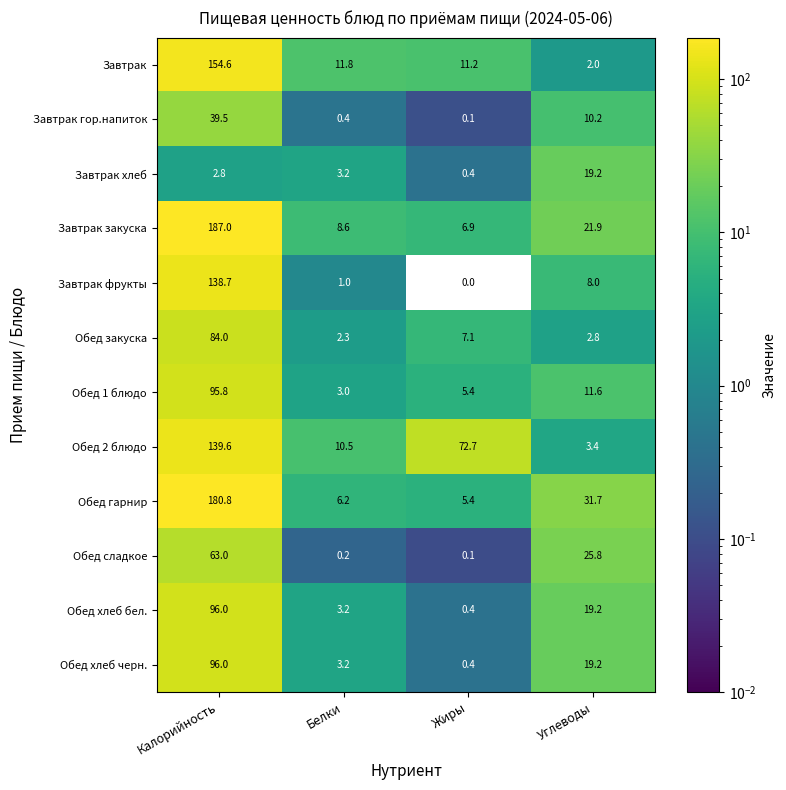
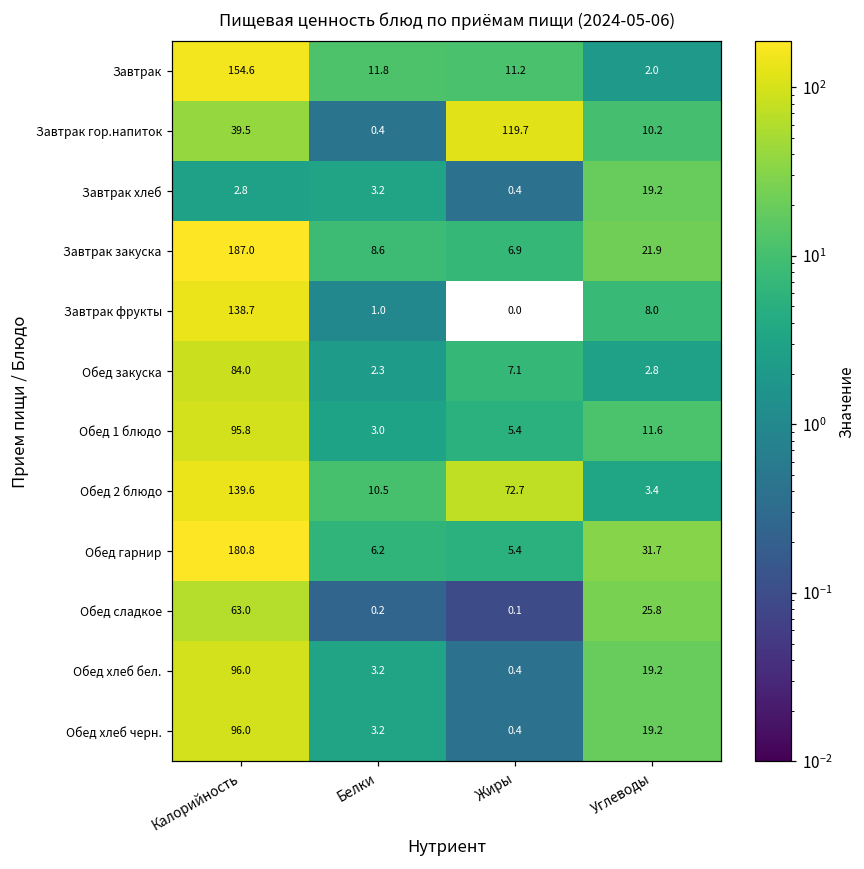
  {
    "Завтрак": {
      "Калорийность": 154.6,
      "Белки": 11.8,
      "Жиры": 11.2,
      "Углеводы": 2.0
    },
    "Завтрак гор.напиток": {
      "Калорийность": 39.5,
      "Белки": 0.4,
-     "Жиры": 0.1,
+     "Жиры": 119.7,
      "Углеводы": 10.2
    },
    "Завтрак хлеб": {
      "Калорийность": 2.8,
      "Белки": 3.2,
      "Жиры": 0.4,
      "Углеводы": 19.2
    },
    "Завтрак закуска": {
      "Калорийность": 187.0,
      "Белки": 8.6,
      "Жиры": 6.9,
      "Углеводы": 21.9
    },
    "Завтрак фрукты": {
      "Калорийность": 138.7,
      "Белки": 1.0,
      "Жиры": 0.0,
      "Углеводы": 8.0
    },
    "Обед закуска": {
      "Калорийность": 84.0,
      "Белки": 2.3,
      "Жиры": 7.1,
      "Углеводы": 2.8
    },
    "Обед 1 блюдо": {
      "Калорийность": 95.8,
      "Белки": 3.0,
      "Жиры": 5.4,
      "Углеводы": 11.6
    },
    "Обед 2 блюдо": {
      "Калорийность": 139.6,
      "Белки": 10.5,
      "Жиры": 72.7,
      "Углеводы": 3.4
    },
    "Обед гарнир": {
      "Калорийность": 180.8,
      "Белки": 6.2,
      "Жиры": 5.4,
      "Углеводы": 31.7
    },
    "Обед сладкое": {
      "Калорийность": 63.0,
      "Белки": 0.2,
      "Жиры": 0.1,
      "Углеводы": 25.8
    },
    "Обед хлеб бел.": {
      "Калорийность": 96.0,
      "Белки": 3.2,
      "Жиры": 0.4,
      "Углеводы": 19.2
    },
    "Обед хлеб черн.": {
      "Калорийность": 96.0,
      "Белки": 3.2,
      "Жиры": 0.4,
      "Углеводы": 19.2
    }
  }
